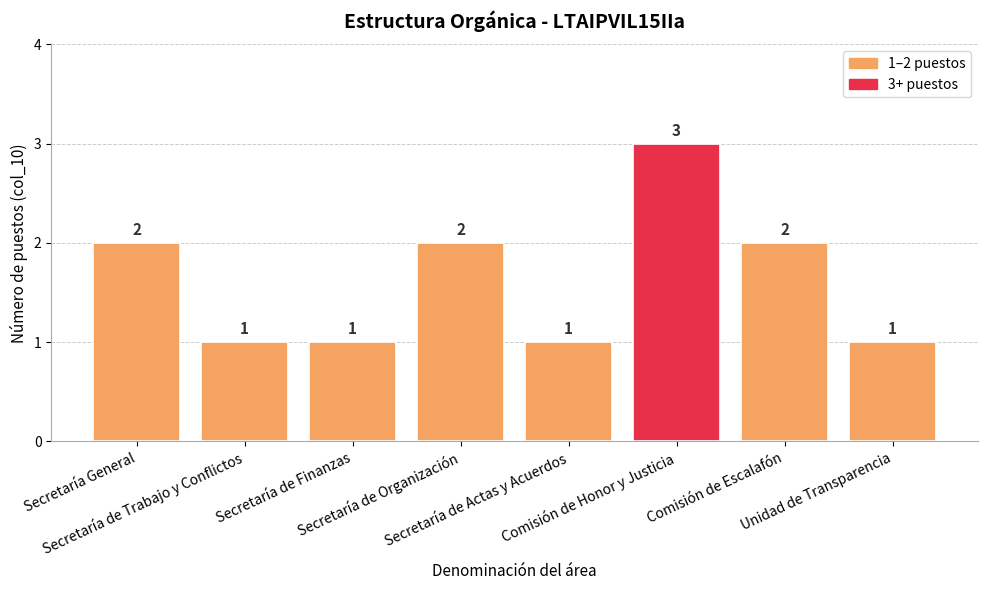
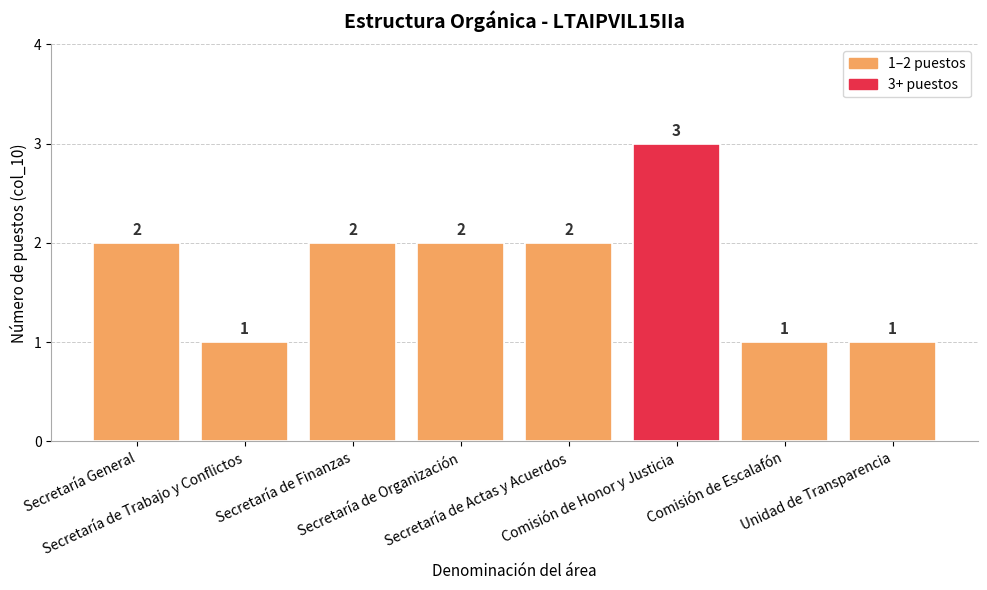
  {
    "Secretaría General": 2,
    "Secretaría de Trabajo y Conflictos": 1,
-   "Secretaría de Finanzas": 1,
+   "Secretaría de Finanzas": 2,
    "Secretaría de Organización": 2,
-   "Secretaría de Actas y Acuerdos": 1,
+   "Secretaría de Actas y Acuerdos": 2,
    "Comisión de Honor y Justicia": 3,
-   "Comisión de Escalafón": 2,
+   "Comisión de Escalafón": 1,
    "Unidad de Transparencia": 1
  }
